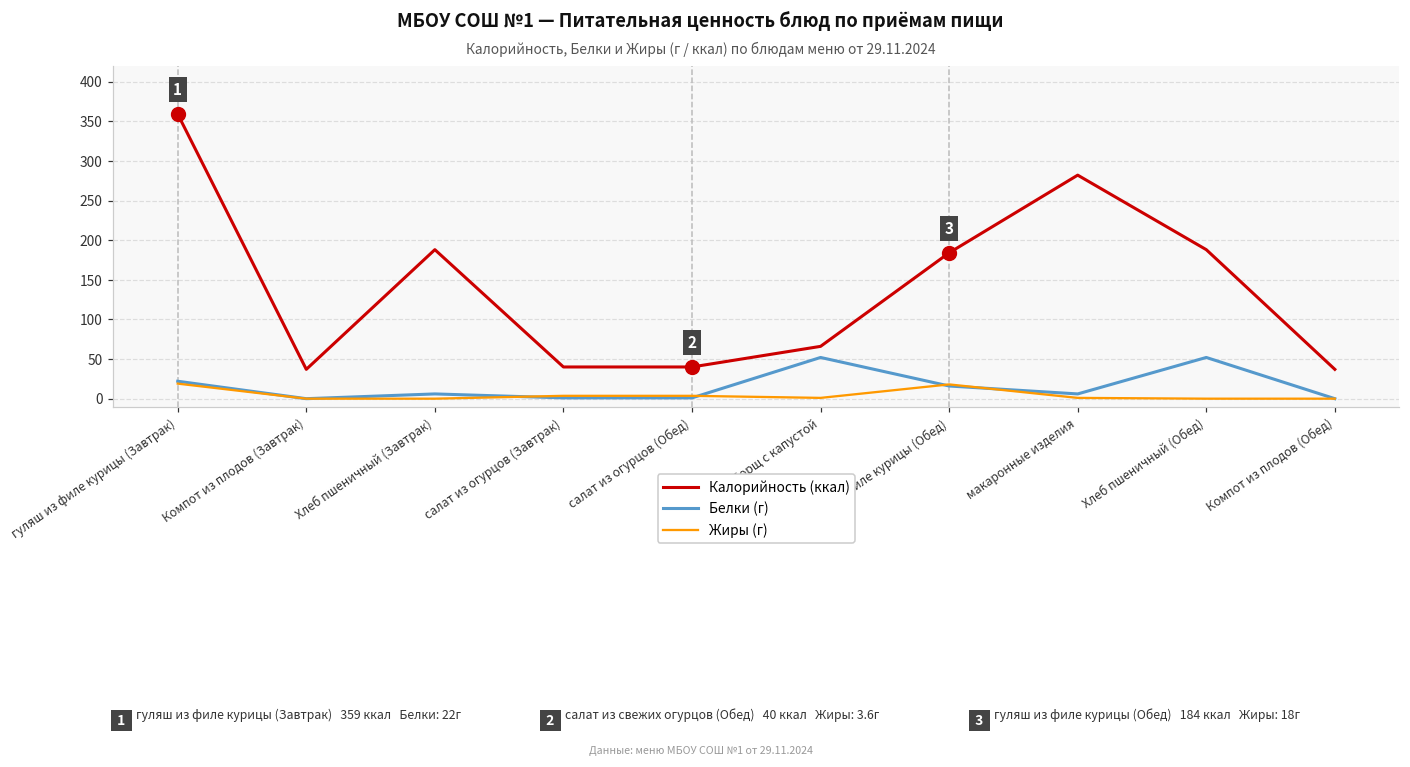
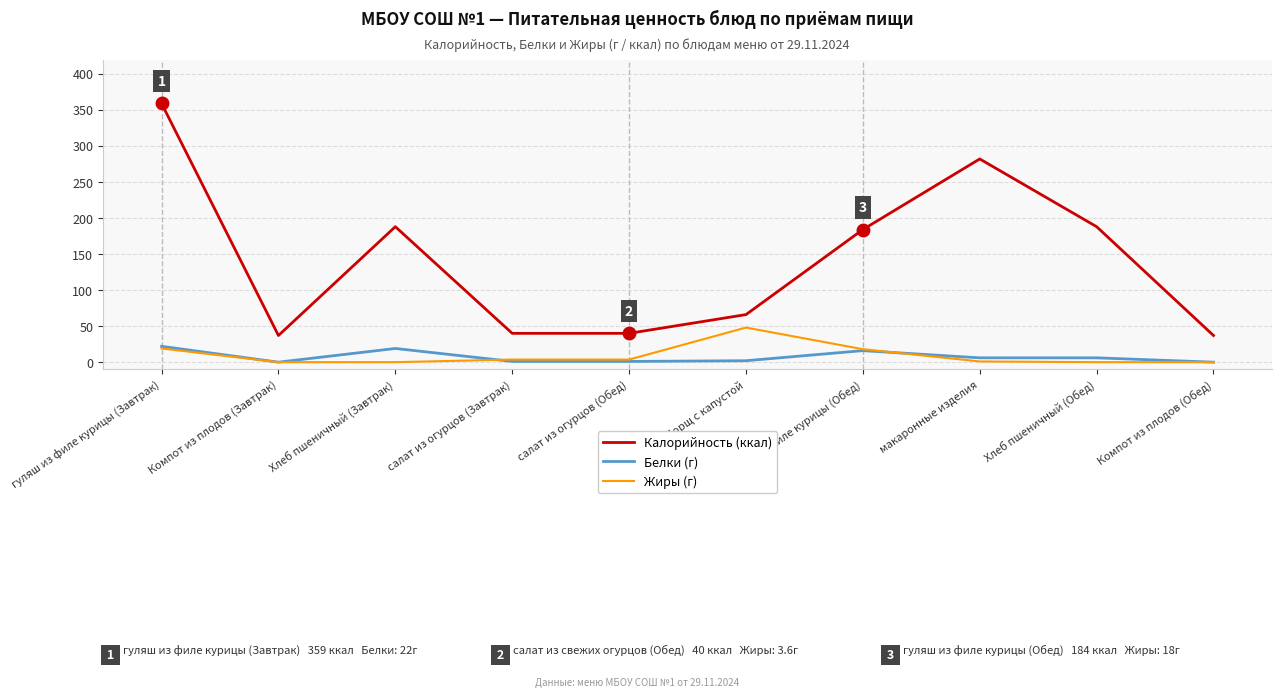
  {
    "Белки (г)": {
-     "Хлеб пшеничный (Завтрак)": 10,
-     "Борщ с капустой": 50,
+     "Хлеб пшеничный (Завтрак)": 20,
+     "Борщ с капустой": 0,
      "макаронные изделия": 10,
-     "Хлеб пшеничный (Обед)": 50
+     "Хлеб пшеничный (Обед)": 10
    },
    "Жиры (г)": {
      "Хлеб пшеничный (Завтрак)": 0,
-     "Борщ с капустой": 0,
+     "Борщ с капустой": 50,
      "макаронные изделия": 0,
      "Хлеб пшеничный (Обед)": 0
    }
  }
